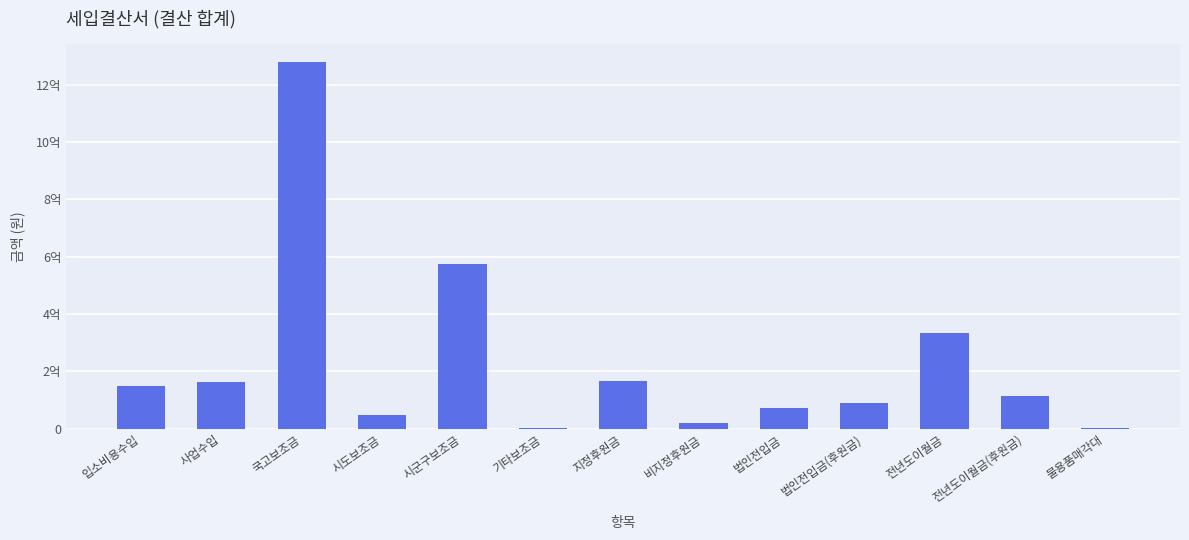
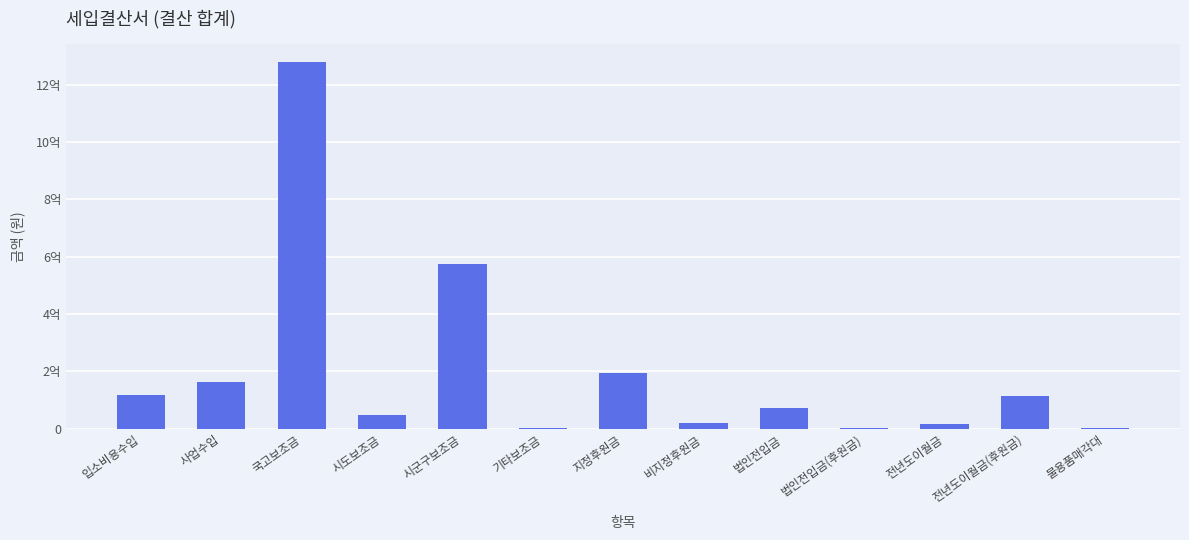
  {
-   "입소비용수입": "1.5억",
+   "입소비용수입": "1.2억",
    "사업수입": "1.6억",
    "국고보조금": "12.8억",
    "시도보조금": "0.5억",
    "시군구보조금": "5.8억",
-   "지정후원금": "1.7억",
+   "지정후원금": "2.0억",
    "비지정후원금": "0.2억",
    "법인전입금": "0.7억",
-   "법인전입금(후원금)": "0.9억",
-   "전년도이월금": "3.4억",
+   "법인전입금(후원금)": "0.0억",
+   "전년도이월금": "0.2억",
    "전년도이월금(후원금)": "1.1억"
  }
